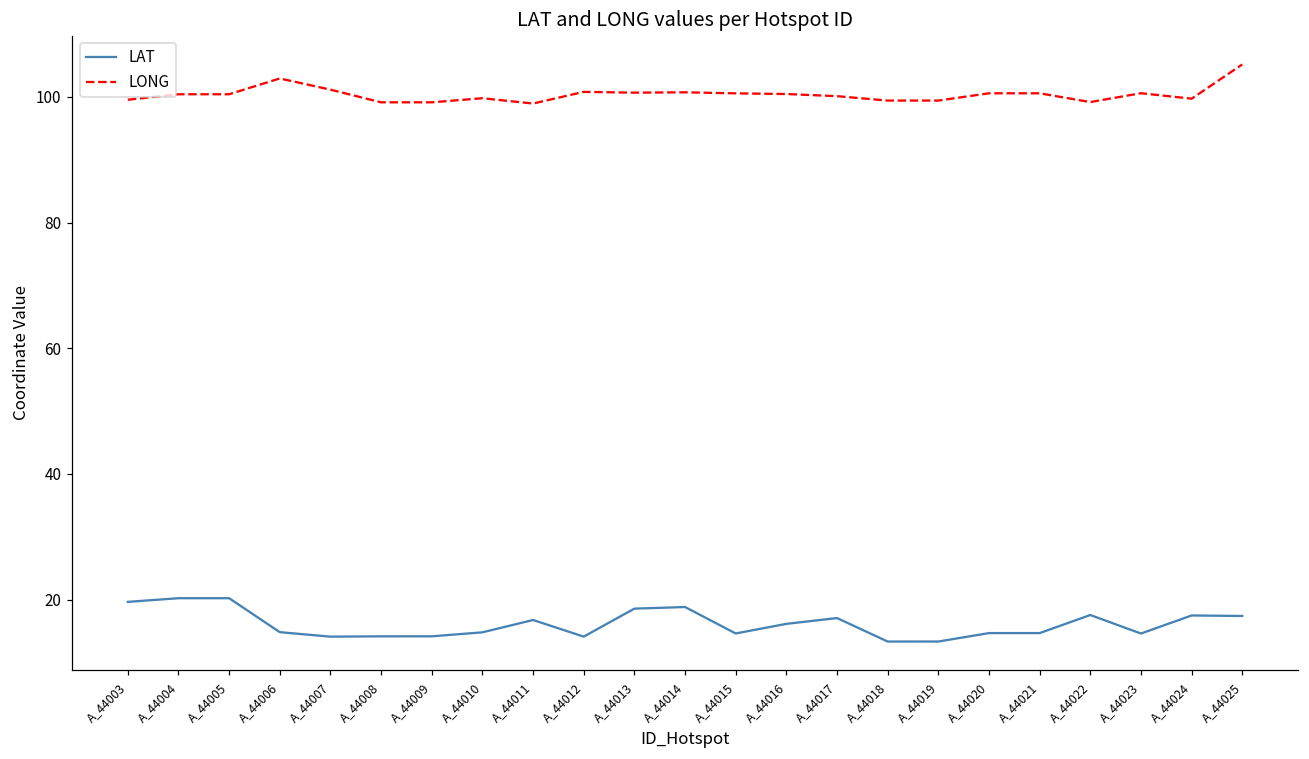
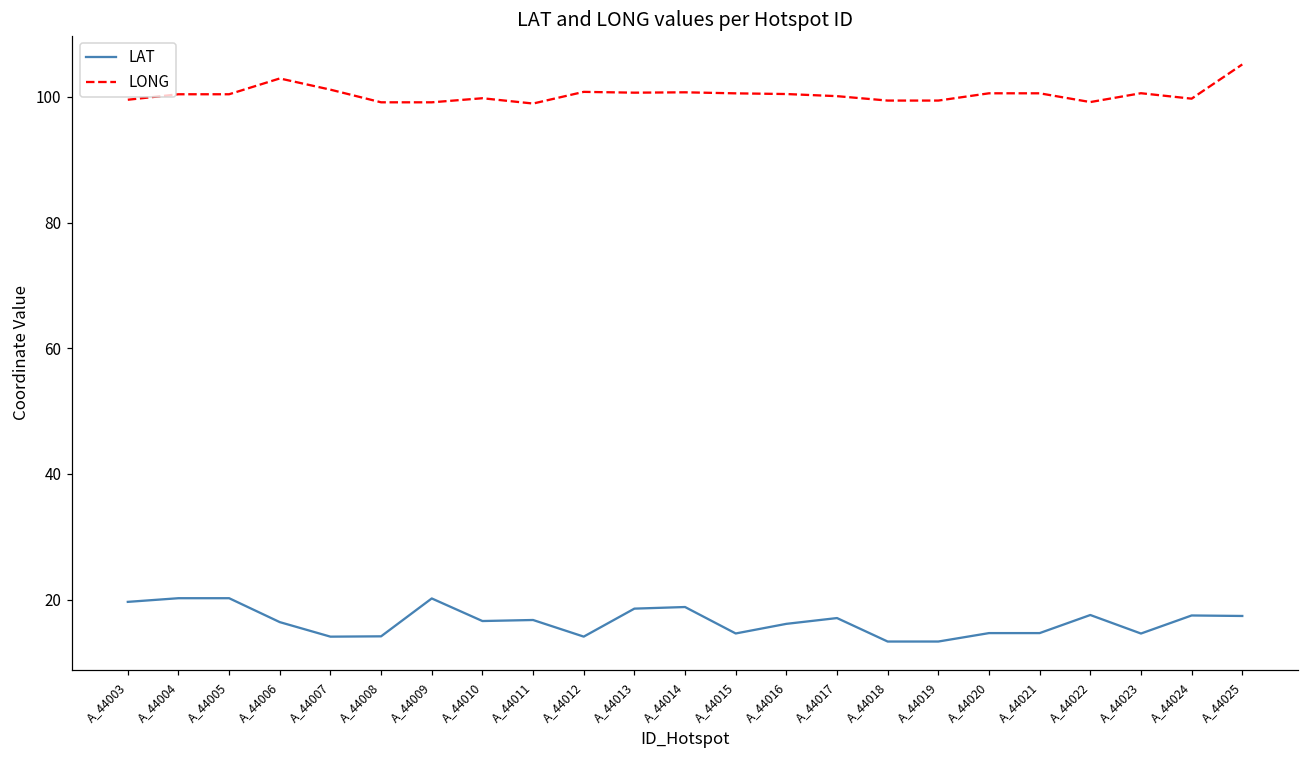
  {
    "LAT": {
      "A_44003": 20,
      "A_44004": 20,
      "A_44005": 20,
-     "A_44006": 15,
+     "A_44006": 16,
      "A_44007": 14,
      "A_44008": 14,
-     "A_44009": 14,
-     "A_44010": 15,
+     "A_44009": 20,
+     "A_44010": 17,
      "A_44011": 17,
      "A_44012": 14,
      "A_44013": 19,
      "A_44014": 19,
      "A_44015": 15,
      "A_44016": 16,
      "A_44017": 17,
      "A_44018": 13,
      "A_44019": 13,
      "A_44020": 15,
      "A_44021": 15,
      "A_44022": 18,
      "A_44023": 15,
      "A_44024": 17,
      "A_44025": 17
    },
    "LONG": {
      "A_44003": 100,
      "A_44004": 100,
      "A_44005": 100,
      "A_44006": 103,
      "A_44007": 101,
      "A_44008": 99,
      "A_44009": 99,
      "A_44010": 100,
      "A_44011": 99,
      "A_44012": 101,
      "A_44013": 101,
      "A_44014": 101,
      "A_44015": 101,
      "A_44016": 100,
      "A_44017": 100,
      "A_44018": 99,
      "A_44019": 99,
      "A_44020": 101,
      "A_44021": 101,
      "A_44022": 99,
      "A_44023": 101,
      "A_44024": 100,
      "A_44025": 105
    }
  }
